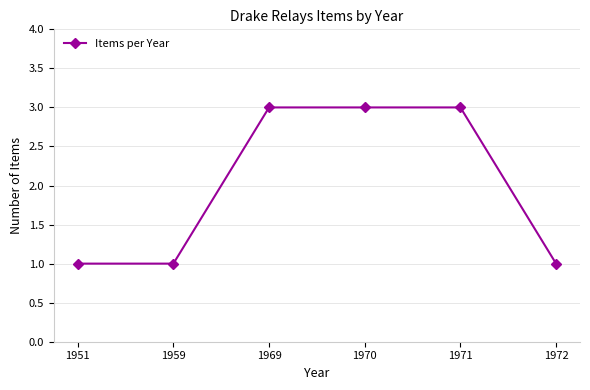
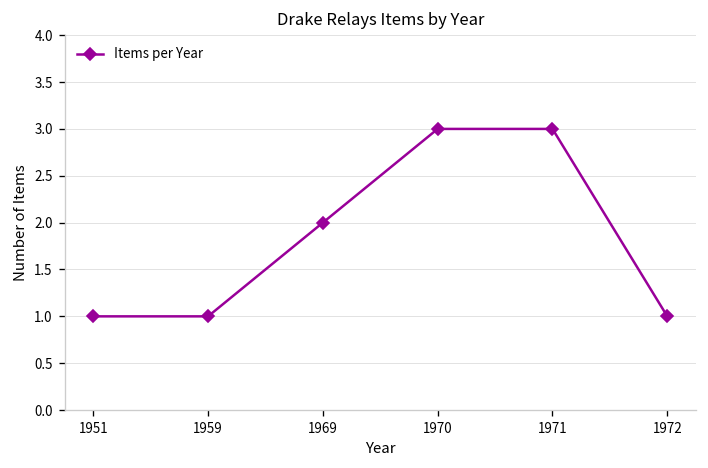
  {
    "1951": 1,
    "1959": 1,
-   "1969": 3,
+   "1969": 2,
    "1970": 3,
    "1971": 3,
    "1972": 1
  }
